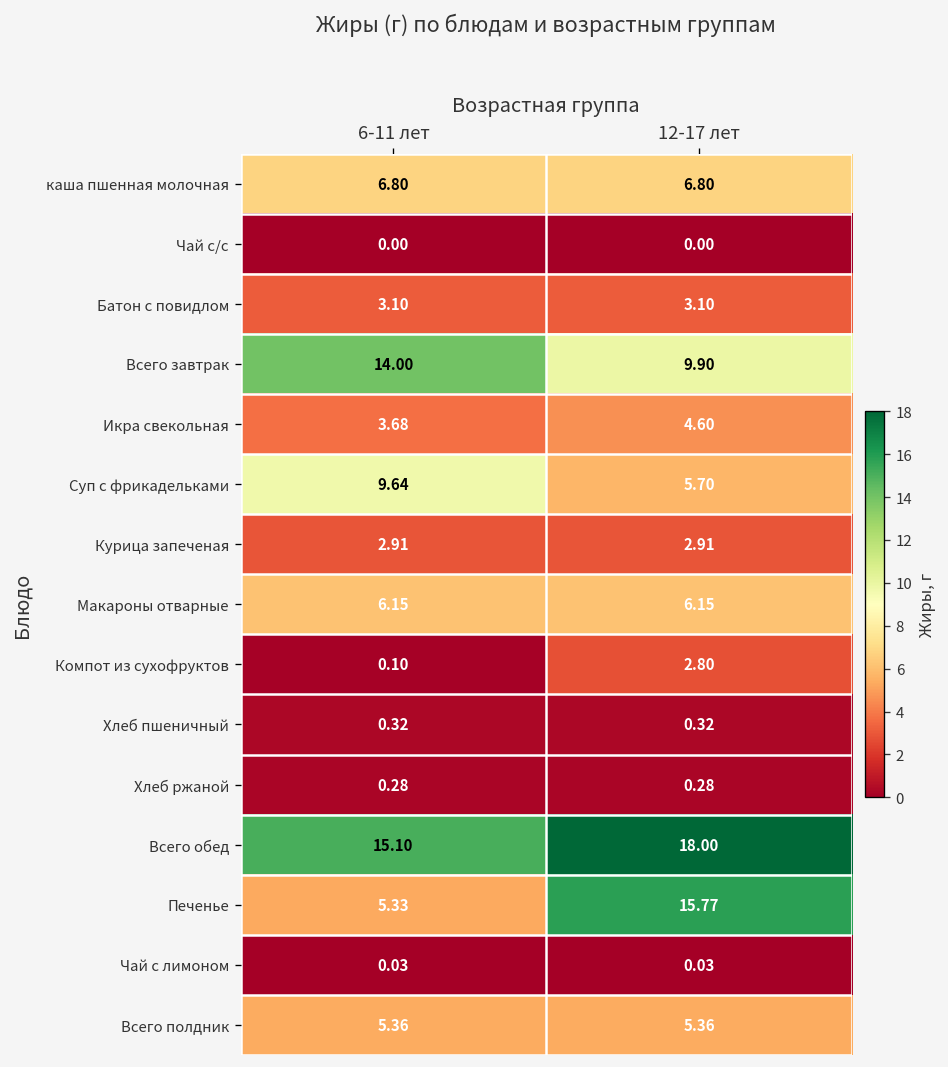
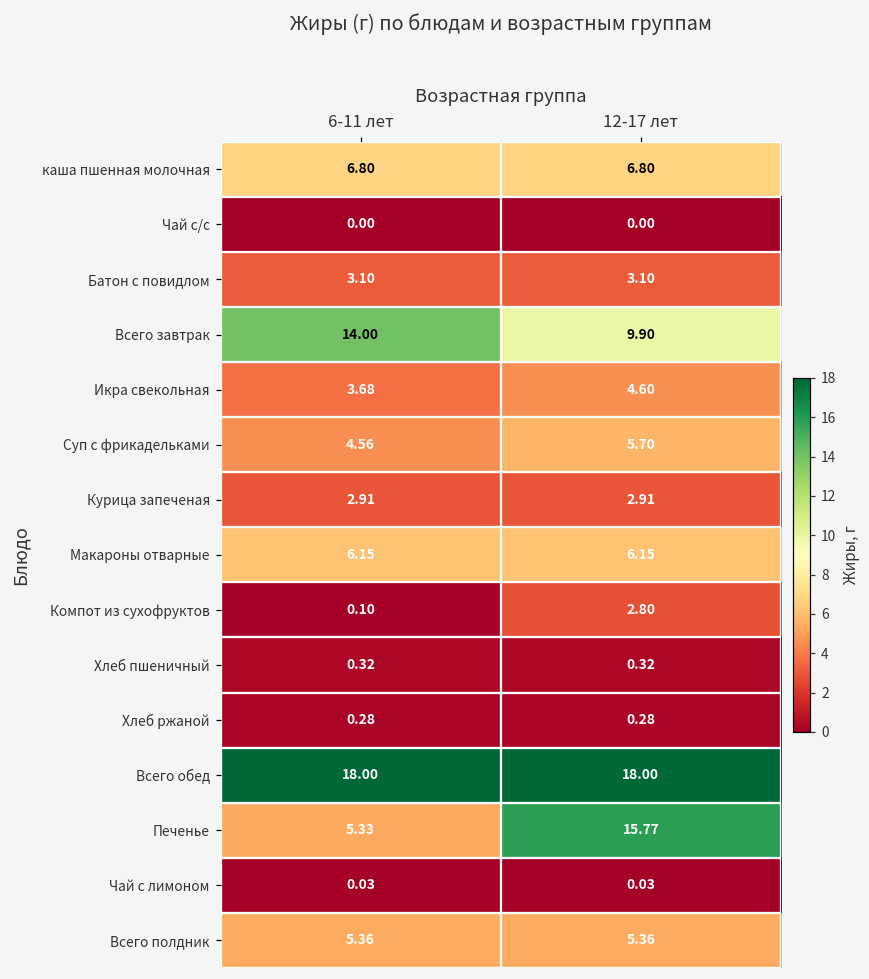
  {
    "каша пшенная молочная": {
      "6-11 лет": 6.80,
      "12-17 лет": 6.80
    },
    "Чай с/с": {
      "6-11 лет": 0.00,
      "12-17 лет": 0.00
    },
    "Батон с повидлом": {
      "6-11 лет": 3.10,
      "12-17 лет": 3.10
    },
    "Всего завтрак": {
      "6-11 лет": 14.00,
      "12-17 лет": 9.90
    },
    "Икра свекольная": {
      "6-11 лет": 3.68,
      "12-17 лет": 4.60
    },
    "Суп с фрикадельками": {
-     "6-11 лет": 9.64,
+     "6-11 лет": 4.56,
      "12-17 лет": 5.70
    },
    "Курица запеченая": {
      "6-11 лет": 2.91,
      "12-17 лет": 2.91
    },
    "Макароны отварные": {
      "6-11 лет": 6.15,
      "12-17 лет": 6.15
    },
    "Компот из сухофруктов": {
      "6-11 лет": 0.10,
      "12-17 лет": 2.80
    },
    "Хлеб пшеничный": {
      "6-11 лет": 0.32,
      "12-17 лет": 0.32
    },
    "Хлеб ржаной": {
      "6-11 лет": 0.28,
      "12-17 лет": 0.28
    },
    "Всего обед": {
-     "6-11 лет": 15.10,
+     "6-11 лет": 18.00,
      "12-17 лет": 18.00
    },
    "Печенье": {
      "6-11 лет": 5.33,
      "12-17 лет": 15.77
    },
    "Чай с лимоном": {
      "6-11 лет": 0.03,
      "12-17 лет": 0.03
    },
    "Всего полдник": {
      "6-11 лет": 5.36,
      "12-17 лет": 5.36
    }
  }
